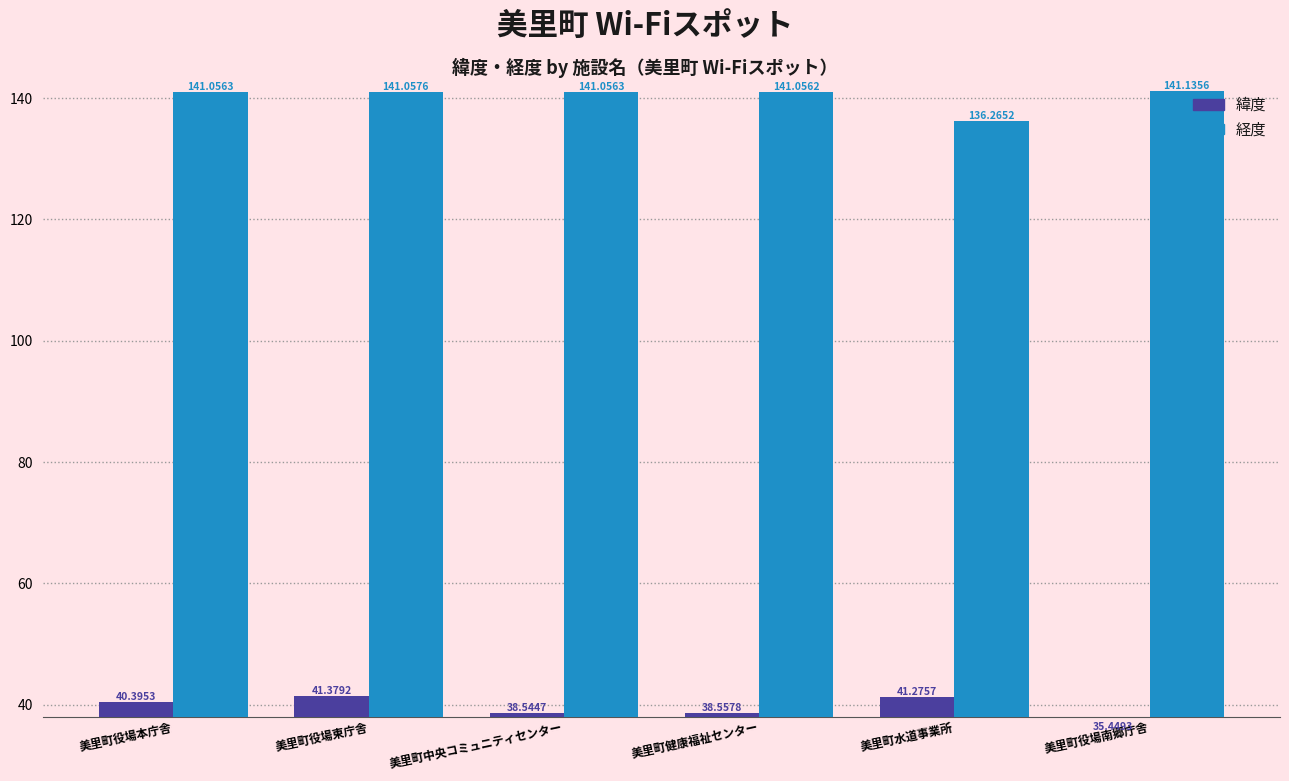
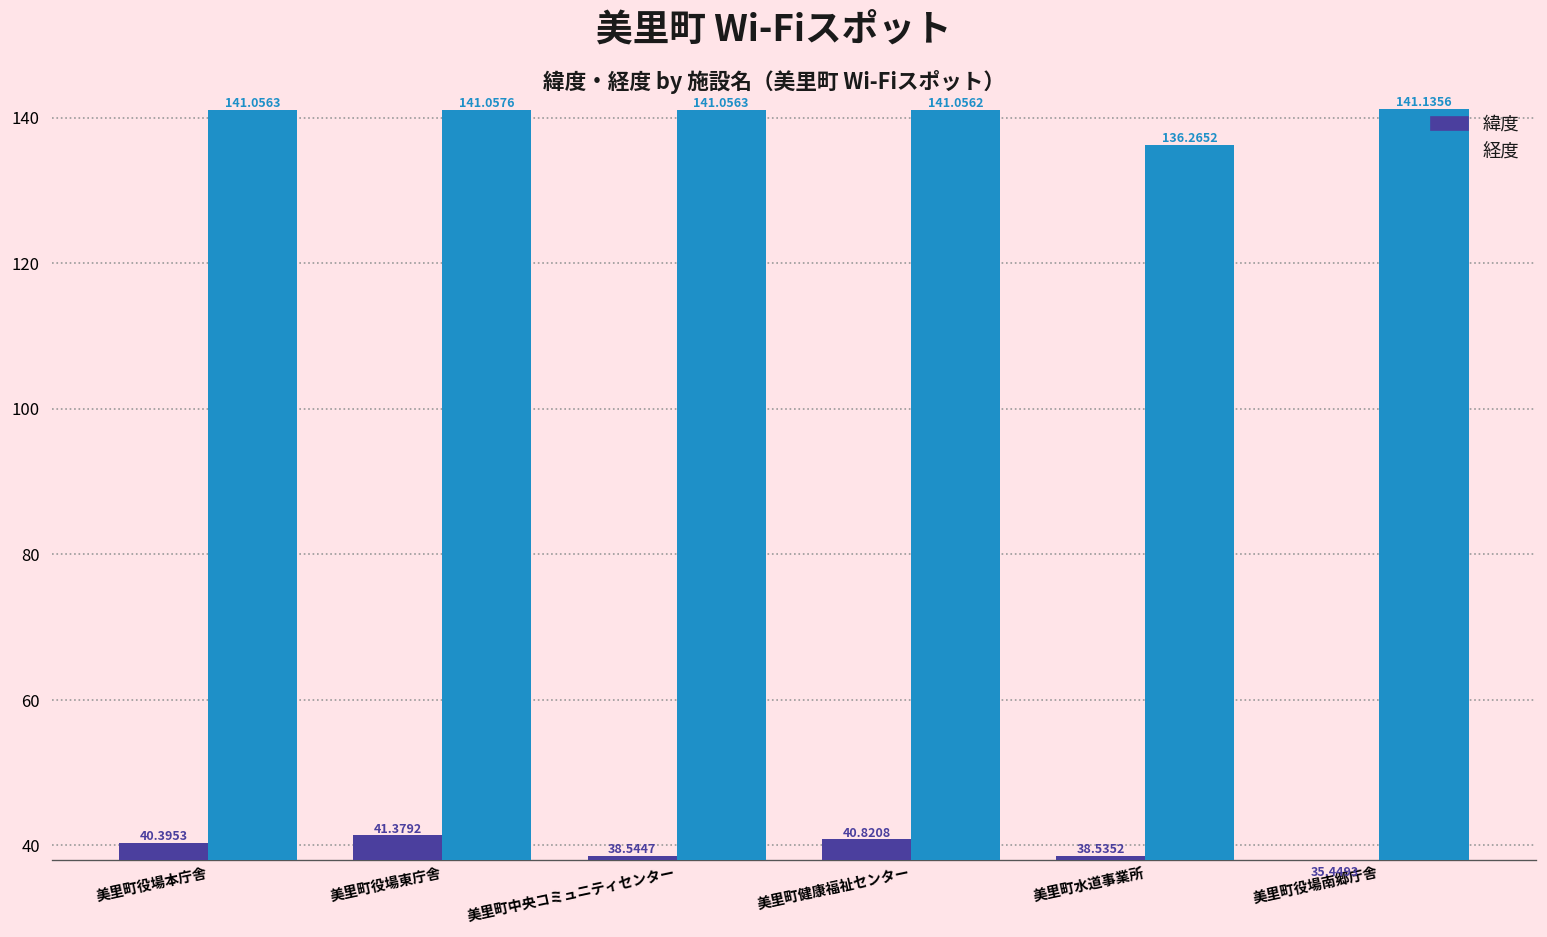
  {
    "緯度": {
      "美里町役場本庁舎": 40.3953,
      "美里町役場東庁舎": 41.3792,
      "美里町中央コミュニティセンター": 38.5447,
-     "美里町健康福祉センター": 38.5578,
-     "美里町水道事業所": 41.2757
+     "美里町健康福祉センター": 40.8208,
+     "美里町水道事業所": 38.5352
    },
    "経度": {
      "美里町役場本庁舎": 141.0563,
      "美里町役場東庁舎": 141.0576,
      "美里町中央コミュニティセンター": 141.0563,
      "美里町健康福祉センター": 141.0562,
      "美里町水道事業所": 136.2652,
      "美里町役場南郷庁舎": 141.1356
    }
  }
